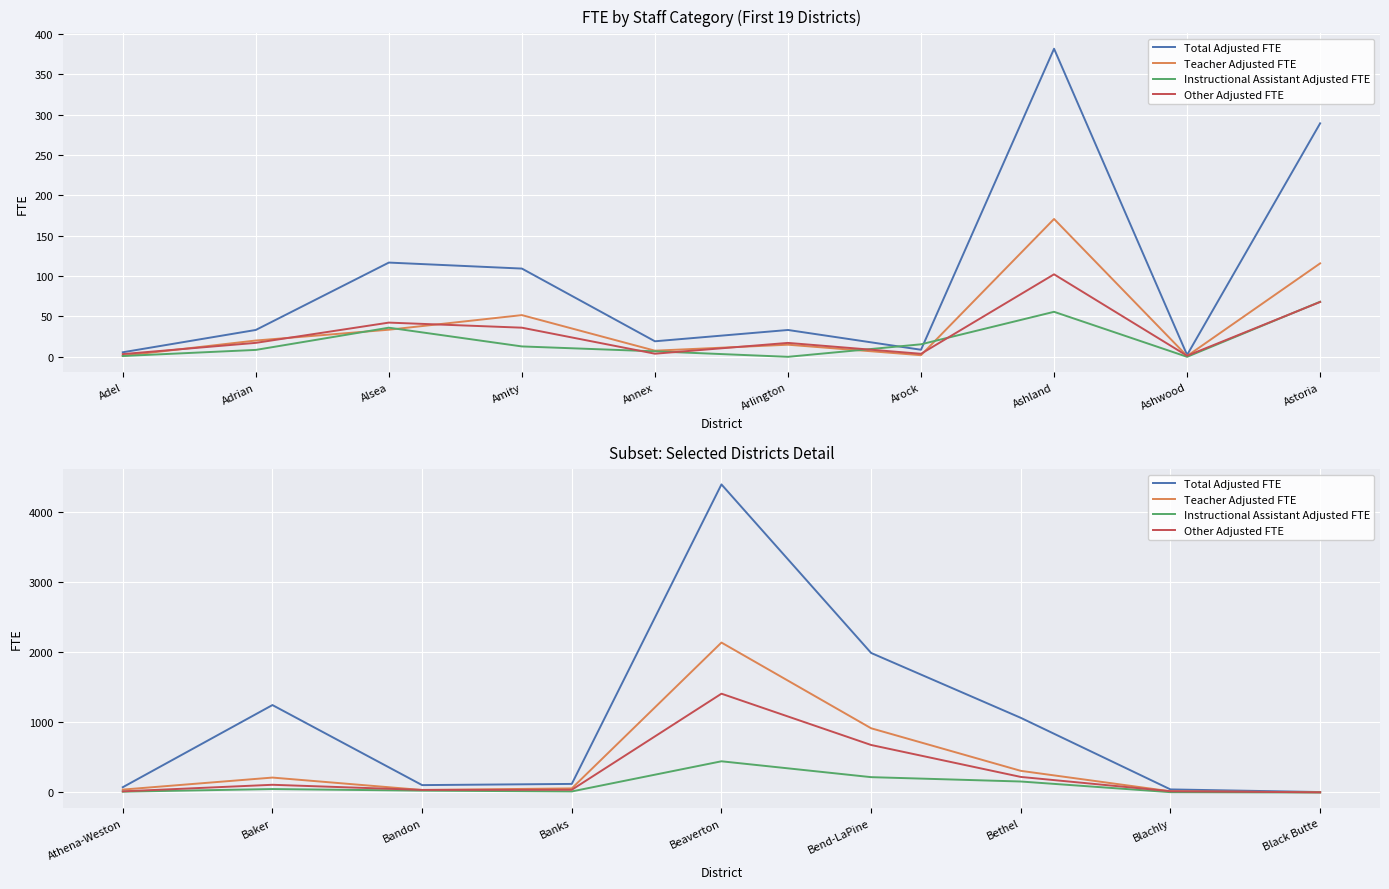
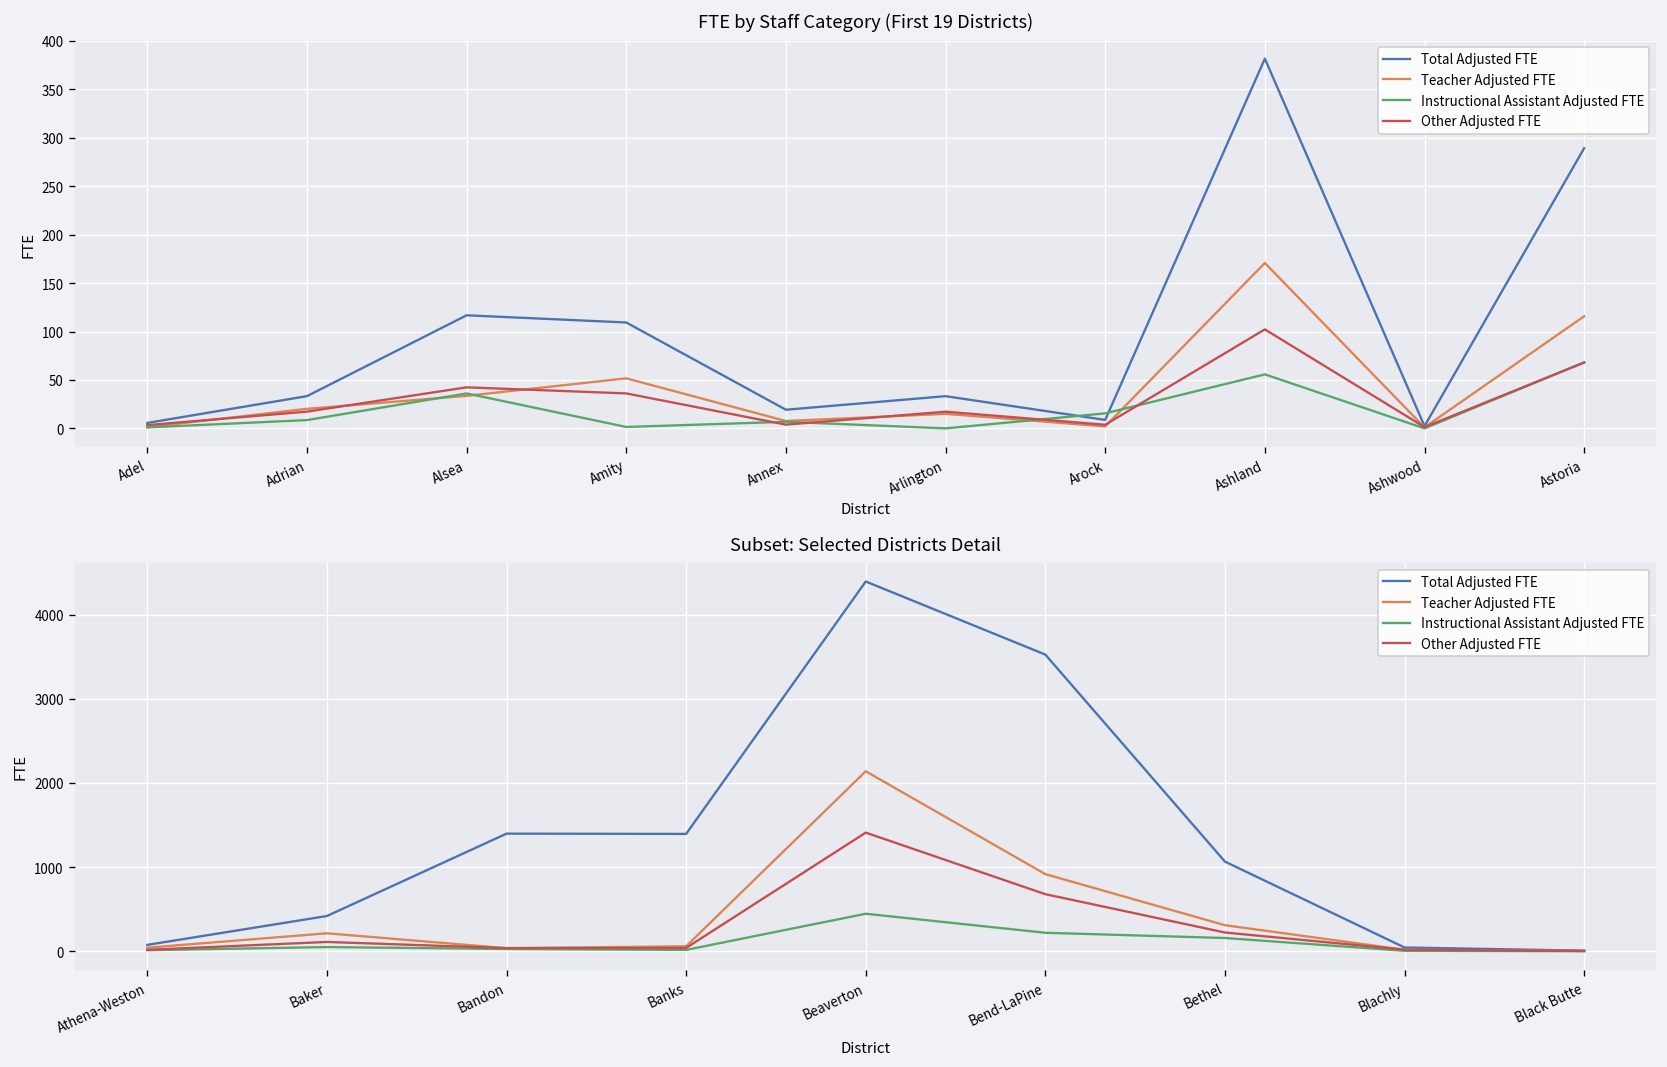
  {
    "FTE by Staff Category (First 19 Districts)": {
      "Total Adjusted FTE": {
        "Adrian": 30,
        "Alsea": 120,
        "Amity": 110,
        "Annex": 20,
        "Arlington": 30,
        "Arock": 10,
        "Ashland": 380,
        "Astoria": 290
      },
      "Instructional Assistant Adjusted FTE": {
        "Adrian": 10,
-       "Amity": 10,
+       "Amity": 0,
        "Arlington": 0,
        "Arock": 20,
        "Ashland": 60
      }
    },
    "Subset: Selected Districts Detail": {
      "Total Adjusted FTE": {
-       "Baker": 1200,
-       "Bandon": 100,
-       "Banks": 100,
+       "Baker": 400,
+       "Bandon": 1400,
+       "Banks": 1400,
        "Beaverton": 4400,
-       "Bend-LaPine": 2000,
+       "Bend-LaPine": 3500,
        "Bethel": 1100
      },
      "Instructional Assistant Adjusted FTE": {
        "Baker": 0,
        "Beaverton": 400,
        "Bend-LaPine": 200,
        "Bethel": 200
      }
    }
  }
